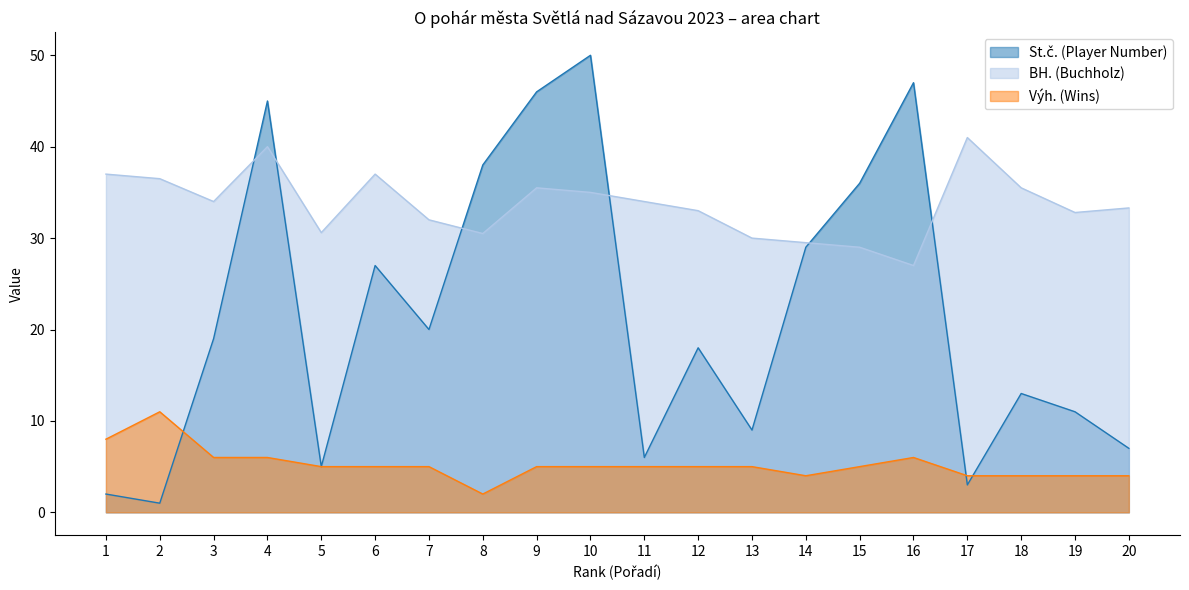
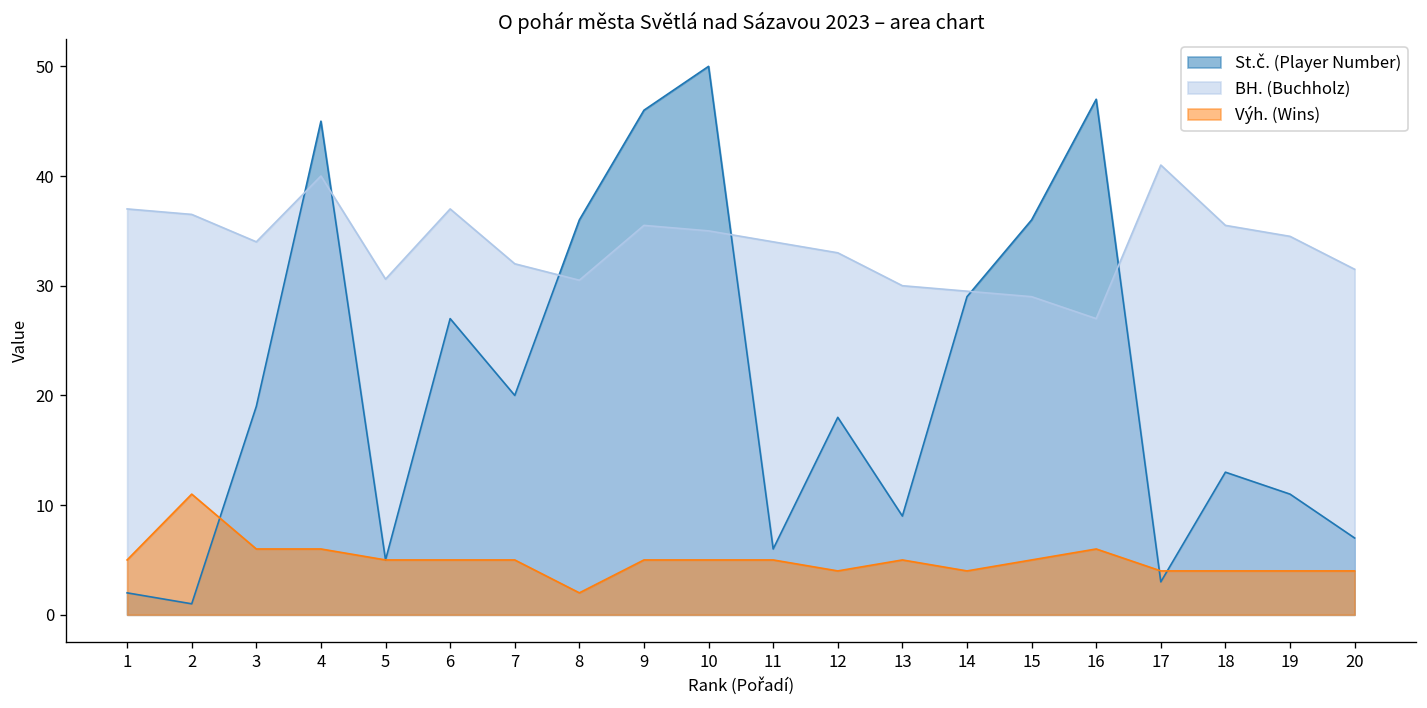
  {
    "St.č. (Player Number)": {
      "1": 2,
      "2": 1,
      "3": 19,
      "4": 45,
      "6": 27,
      "7": 20,
-     "8": 38,
+     "8": 36,
      "9": 46,
      "10": 50,
      "11": 6,
      "12": 18,
      "13": 9,
      "14": 29,
      "15": 36,
      "16": 47,
      "17": 3,
      "18": 13,
      "19": 11,
      "20": 7
    },
    "BH. (Buchholz)": {
      "1": 37,
      "2": 37,
      "3": 34,
      "4": 40,
      "5": 31,
      "6": 37,
      "7": 32,
      "8": 31,
      "9": 36,
      "10": 35,
      "11": 34,
      "12": 33,
      "13": 30,
      "14": 30,
      "15": 29,
      "16": 27,
      "17": 41,
      "18": 36,
-     "19": 33,
-     "20": 33
+     "19": 35,
+     "20": 32
    },
    "Výh. (Wins)": {
-     "1": 8,
+     "1": 5,
      "2": 11,
      "3": 6,
      "4": 6,
      "6": 5,
      "7": 5,
      "8": 2,
      "9": 5,
      "10": 5,
      "11": 5,
-     "12": 5,
+     "12": 4,
      "13": 5,
      "14": 4,
      "15": 5,
      "16": 6,
      "17": 4,
      "18": 4,
      "19": 4,
      "20": 4
    }
  }
